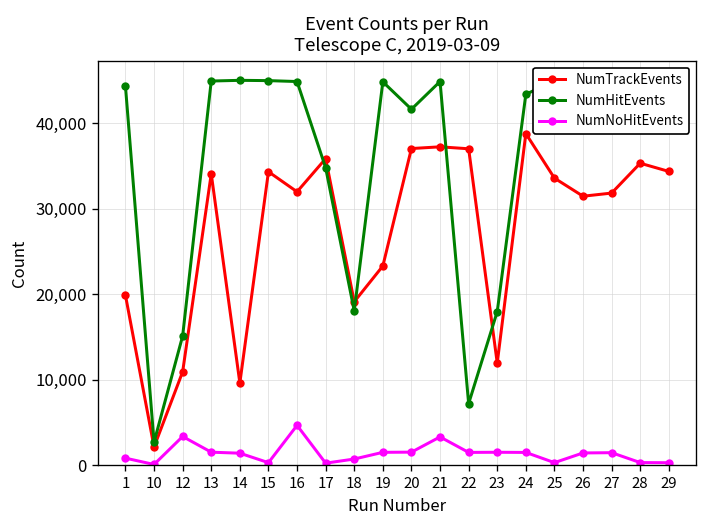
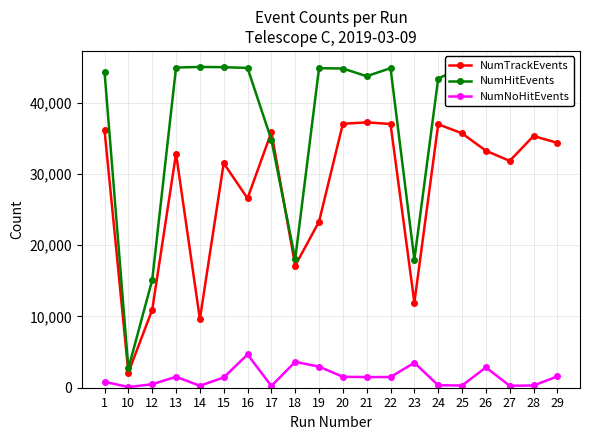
  {
    "NumTrackEvents": {
-     "1": "20,000",
+     "1": "36,000",
      "10": "2,000",
      "12": "11,000",
-     "13": "34,000",
+     "13": "33,000",
      "14": "10,000",
-     "15": "34,000",
-     "16": "32,000",
+     "15": "32,000",
+     "16": "27,000",
      "17": "36,000",
-     "18": "19,000",
+     "18": "17,000",
      "19": "23,000",
      "20": "37,000",
      "21": "37,000",
      "22": "37,000",
      "23": "12,000",
-     "24": "39,000",
-     "25": "34,000",
-     "26": "31,000",
+     "24": "37,000",
+     "25": "36,000",
+     "26": "33,000",
      "27": "32,000",
      "28": "35,000",
      "29": "34,000"
    },
    "NumHitEvents": {
      "1": "44,000",
      "10": "3,000",
      "12": "15,000",
      "13": "45,000",
      "14": "45,000",
      "15": "45,000",
      "16": "45,000",
      "17": "35,000",
      "18": "18,000",
      "19": "45,000",
-     "20": "42,000",
-     "21": "45,000",
-     "22": "7,000",
+     "20": "45,000",
+     "21": "44,000",
+     "22": "45,000",
      "23": "18,000",
      "24": "43,000"
    },
    "NumNoHitEvents": {
      "1": "1,000",
      "10": "0",
-     "12": "3,000",
+     "12": "0",
      "13": "2,000",
-     "14": "1,000",
-     "15": "0",
+     "14": "0",
+     "15": "1,000",
      "16": "5,000",
      "17": "0",
-     "18": "1,000",
-     "19": "2,000",
+     "18": "4,000",
+     "19": "3,000",
      "20": "2,000",
-     "21": "3,000",
+     "21": "1,000",
      "22": "2,000",
-     "23": "2,000",
-     "24": "2,000",
+     "23": "4,000",
+     "24": "0",
      "25": "0",
-     "26": "1,000",
-     "27": "1,000",
+     "26": "3,000",
+     "27": "0",
      "28": "0",
-     "29": "0"
+     "29": "2,000"
    }
  }
